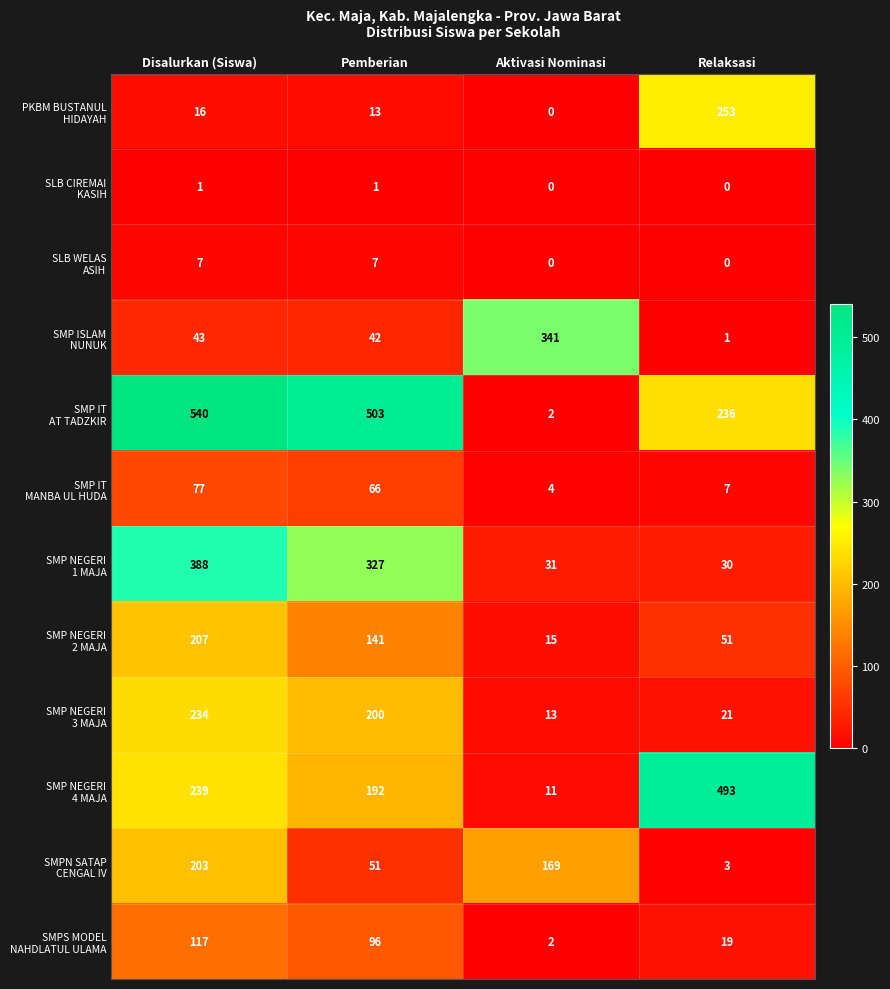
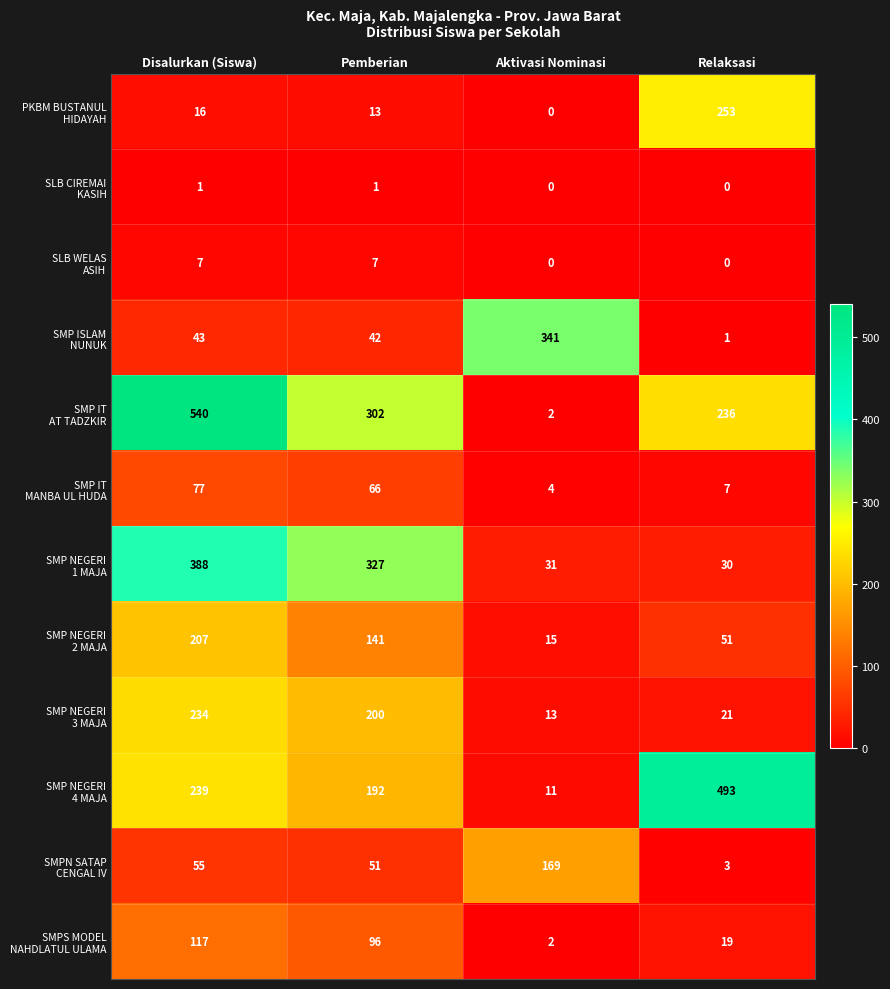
  {
    "PKBM BUSTANUL HIDAYAH": {
      "Disalurkan (Siswa)": 16,
      "Pemberian": 13,
      "Aktivasi Nominasi": 0,
      "Relaksasi": 253
    },
    "SLB CIREMAI KASIH": {
      "Disalurkan (Siswa)": 1,
      "Pemberian": 1,
      "Aktivasi Nominasi": 0,
      "Relaksasi": 0
    },
    "SLB WELAS ASIH": {
      "Disalurkan (Siswa)": 7,
      "Pemberian": 7,
      "Aktivasi Nominasi": 0,
      "Relaksasi": 0
    },
    "SMP ISLAM NUNUK": {
      "Disalurkan (Siswa)": 43,
      "Pemberian": 42,
      "Aktivasi Nominasi": 341,
      "Relaksasi": 1
    },
    "SMP IT AT TADZKIR": {
      "Disalurkan (Siswa)": 540,
-     "Pemberian": 503,
+     "Pemberian": 302,
      "Aktivasi Nominasi": 2,
      "Relaksasi": 236
    },
    "SMP IT MANBA UL HUDA": {
      "Disalurkan (Siswa)": 77,
      "Pemberian": 66,
      "Aktivasi Nominasi": 4,
      "Relaksasi": 7
    },
    "SMP NEGERI 1 MAJA": {
      "Disalurkan (Siswa)": 388,
      "Pemberian": 327,
      "Aktivasi Nominasi": 31,
      "Relaksasi": 30
    },
    "SMP NEGERI 2 MAJA": {
      "Disalurkan (Siswa)": 207,
      "Pemberian": 141,
      "Aktivasi Nominasi": 15,
      "Relaksasi": 51
    },
    "SMP NEGERI 3 MAJA": {
      "Disalurkan (Siswa)": 234,
      "Pemberian": 200,
      "Aktivasi Nominasi": 13,
      "Relaksasi": 21
    },
    "SMP NEGERI 4 MAJA": {
      "Disalurkan (Siswa)": 239,
      "Pemberian": 192,
      "Aktivasi Nominasi": 11,
      "Relaksasi": 493
    },
    "SMPN SATAP CENGAL IV": {
-     "Disalurkan (Siswa)": 203,
+     "Disalurkan (Siswa)": 55,
      "Pemberian": 51,
      "Aktivasi Nominasi": 169,
      "Relaksasi": 3
    },
    "SMPS MODEL NAHDLATUL ULAMA": {
      "Disalurkan (Siswa)": 117,
      "Pemberian": 96,
      "Aktivasi Nominasi": 2,
      "Relaksasi": 19
    }
  }
